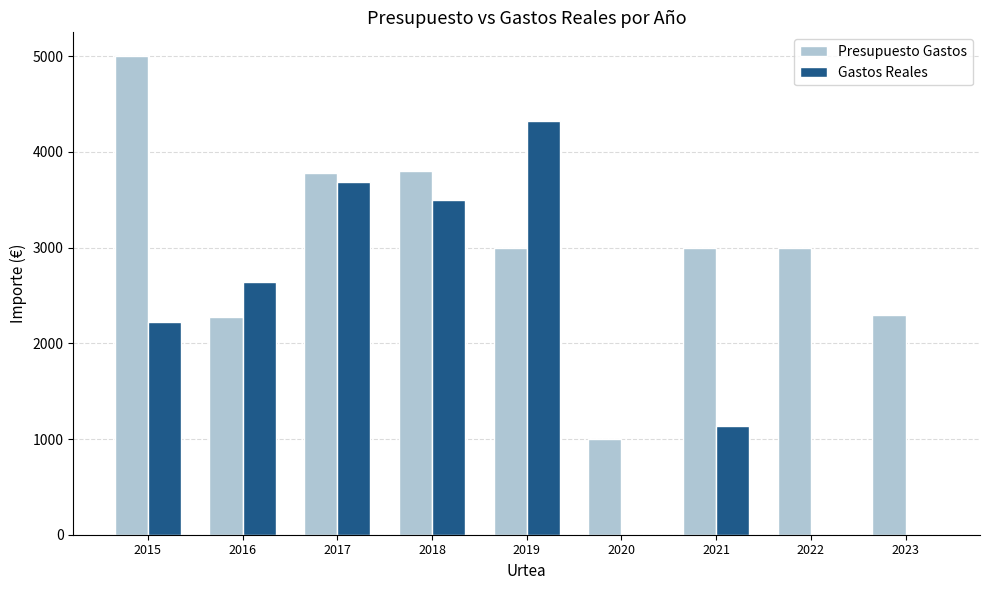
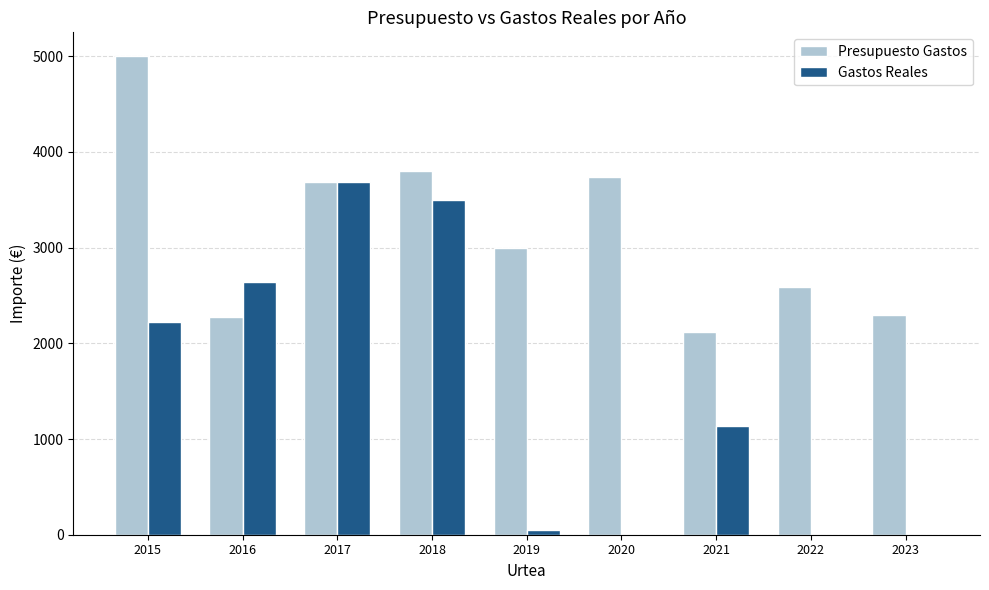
  {
    "Presupuesto Gastos": {
      "2015": 5000,
      "2016": 2300,
-     "2017": 3800,
+     "2017": 3700,
      "2018": 3800,
      "2019": 3000,
-     "2020": 1000,
-     "2021": 3000,
-     "2022": 3000,
+     "2020": 3700,
+     "2021": 2100,
+     "2022": 2600,
      "2023": 2300
    },
    "Gastos Reales": {
      "2015": 2200,
      "2016": 2600,
      "2017": 3700,
      "2018": 3500,
-     "2019": 4300,
+     "2019": 100,
      "2020": 0,
      "2021": 1100,
      "2022": 0,
      "2023": 0
    }
  }
